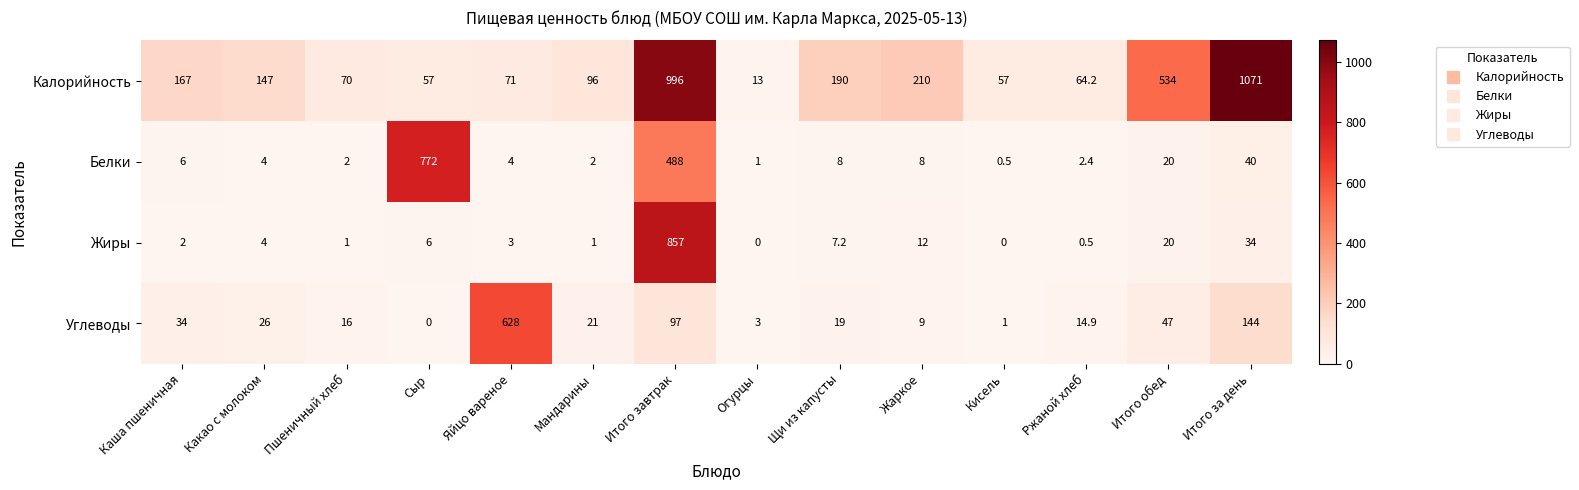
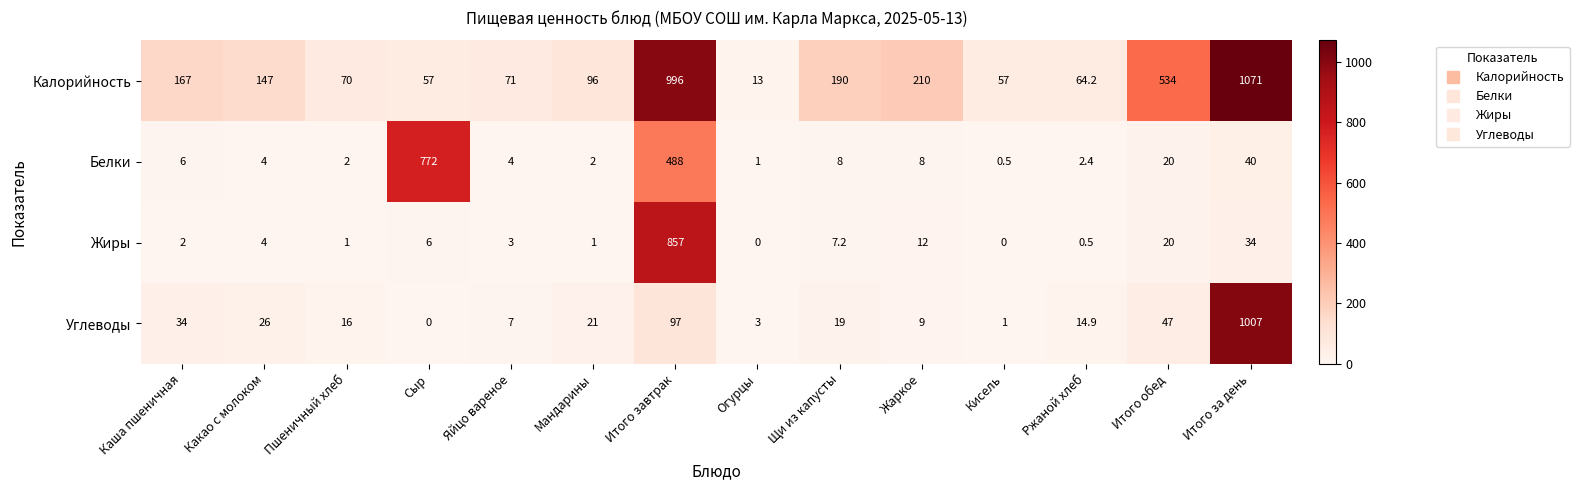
  {
    "Калорийность": {
      "Каша пшеничная": 167,
      "Какао с молоком": 147,
      "Пшеничный хлеб": 70,
      "Сыр": 57,
      "Яйцо вареное": 71,
      "Мандарины": 96,
      "Итого завтрак": 996,
      "Огурцы": 13,
      "Щи из капусты": 190,
      "Жаркое": 210,
      "Кисель": 57,
      "Ржаной хлеб": 64.2,
      "Итого обед": 534,
      "Итого за день": 1071
    },
    "Белки": {
      "Каша пшеничная": 6,
      "Какао с молоком": 4,
      "Пшеничный хлеб": 2,
      "Сыр": 772,
      "Яйцо вареное": 4,
      "Мандарины": 2,
      "Итого завтрак": 488,
      "Огурцы": 1,
      "Щи из капусты": 8,
      "Жаркое": 8,
      "Кисель": 0.5,
      "Ржаной хлеб": 2.4,
      "Итого обед": 20,
      "Итого за день": 40
    },
    "Жиры": {
      "Каша пшеничная": 2,
      "Какао с молоком": 4,
      "Пшеничный хлеб": 1,
      "Сыр": 6,
      "Яйцо вареное": 3,
      "Мандарины": 1,
      "Итого завтрак": 857,
      "Огурцы": 0,
      "Щи из капусты": 7.2,
      "Жаркое": 12,
      "Кисель": 0,
      "Ржаной хлеб": 0.5,
      "Итого обед": 20,
      "Итого за день": 34
    },
    "Углеводы": {
      "Каша пшеничная": 34,
      "Какао с молоком": 26,
      "Пшеничный хлеб": 16,
      "Сыр": 0,
-     "Яйцо вареное": 628,
+     "Яйцо вареное": 7,
      "Мандарины": 21,
      "Итого завтрак": 97,
      "Огурцы": 3,
      "Щи из капусты": 19,
      "Жаркое": 9,
      "Кисель": 1,
      "Ржаной хлеб": 14.9,
      "Итого обед": 47,
-     "Итого за день": 144
+     "Итого за день": 1007
    }
  }
